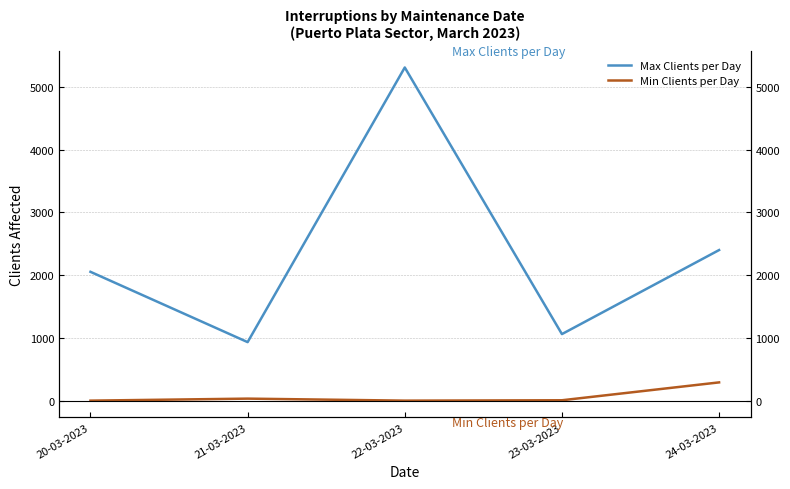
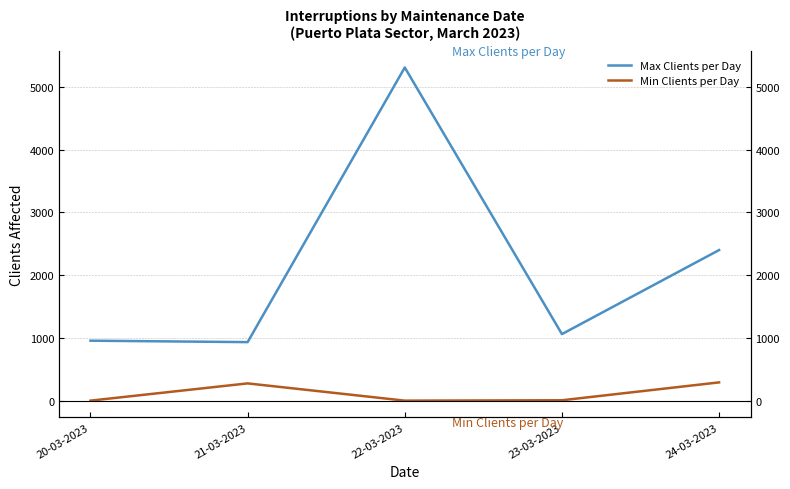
  {
    "Max Clients per Day": {
-     "20-03-2023": 2100,
+     "20-03-2023": 1000,
      "21-03-2023": 900,
      "22-03-2023": 5300,
      "23-03-2023": 1100,
      "24-03-2023": 2400
    },
    "Min Clients per Day": {
      "20-03-2023": 0,
-     "21-03-2023": 0,
+     "21-03-2023": 300,
      "22-03-2023": 0,
      "23-03-2023": 0,
      "24-03-2023": 300
    }
  }
